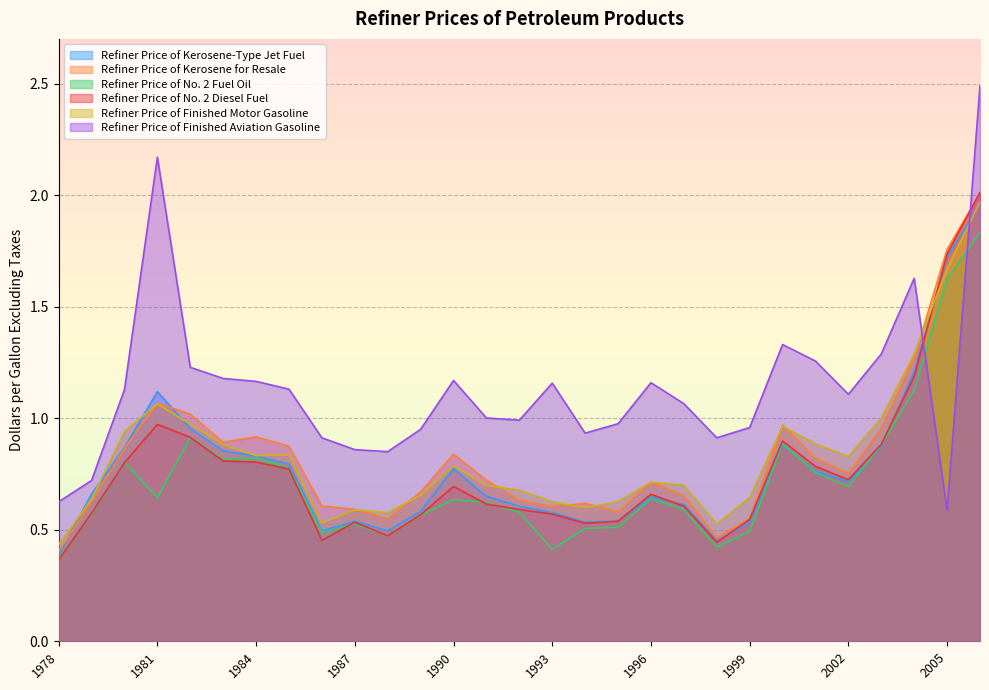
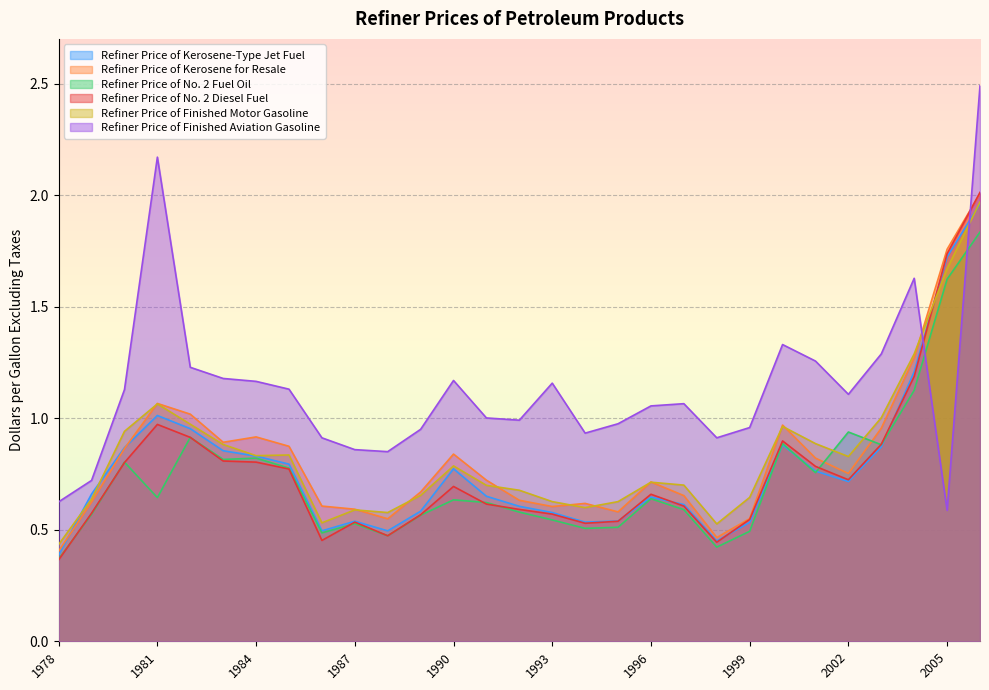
  {
    "Refiner Price of Kerosene-Type Jet Fuel": {
      "1978": 0.39,
-     "1981": 1.12,
+     "1981": 1.01,
      "1990": 0.77,
      "1999": 0.53,
      "2005": 1.72
    },
    "Refiner Price of No. 2 Fuel Oil": {
      "1981": 0.64,
      "1990": 0.63,
-     "1993": 0.41,
+     "1993": 0.54,
      "1999": 0.49,
-     "2002": 0.69,
+     "2002": 0.94,
      "2005": 1.62
    },
    "Refiner Price of Finished Aviation Gasoline": {
      "1978": 0.63,
      "1981": 2.17,
      "1984": 1.17,
      "1987": 0.86,
      "1990": 1.17,
      "1993": 1.16,
-     "1996": 1.16,
+     "1996": 1.06,
      "1999": 0.96,
      "2002": 1.11,
      "2005": 0.59
    }
  }
